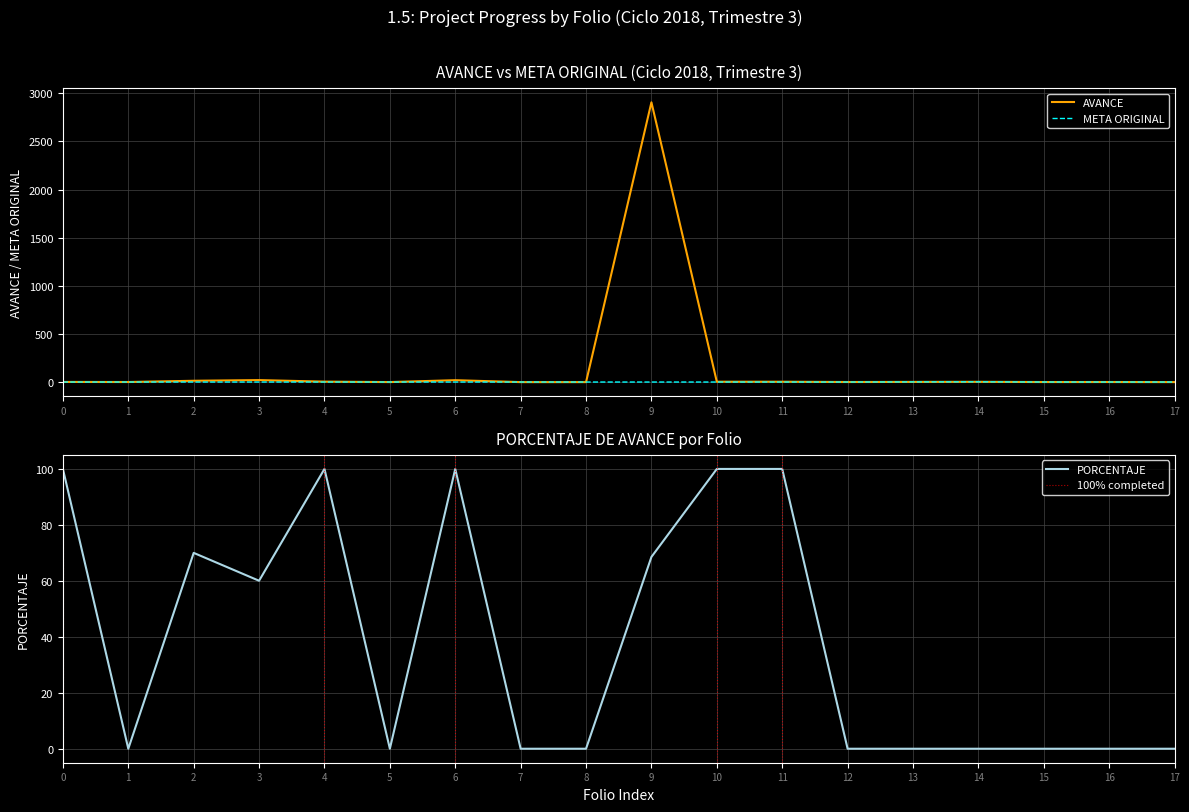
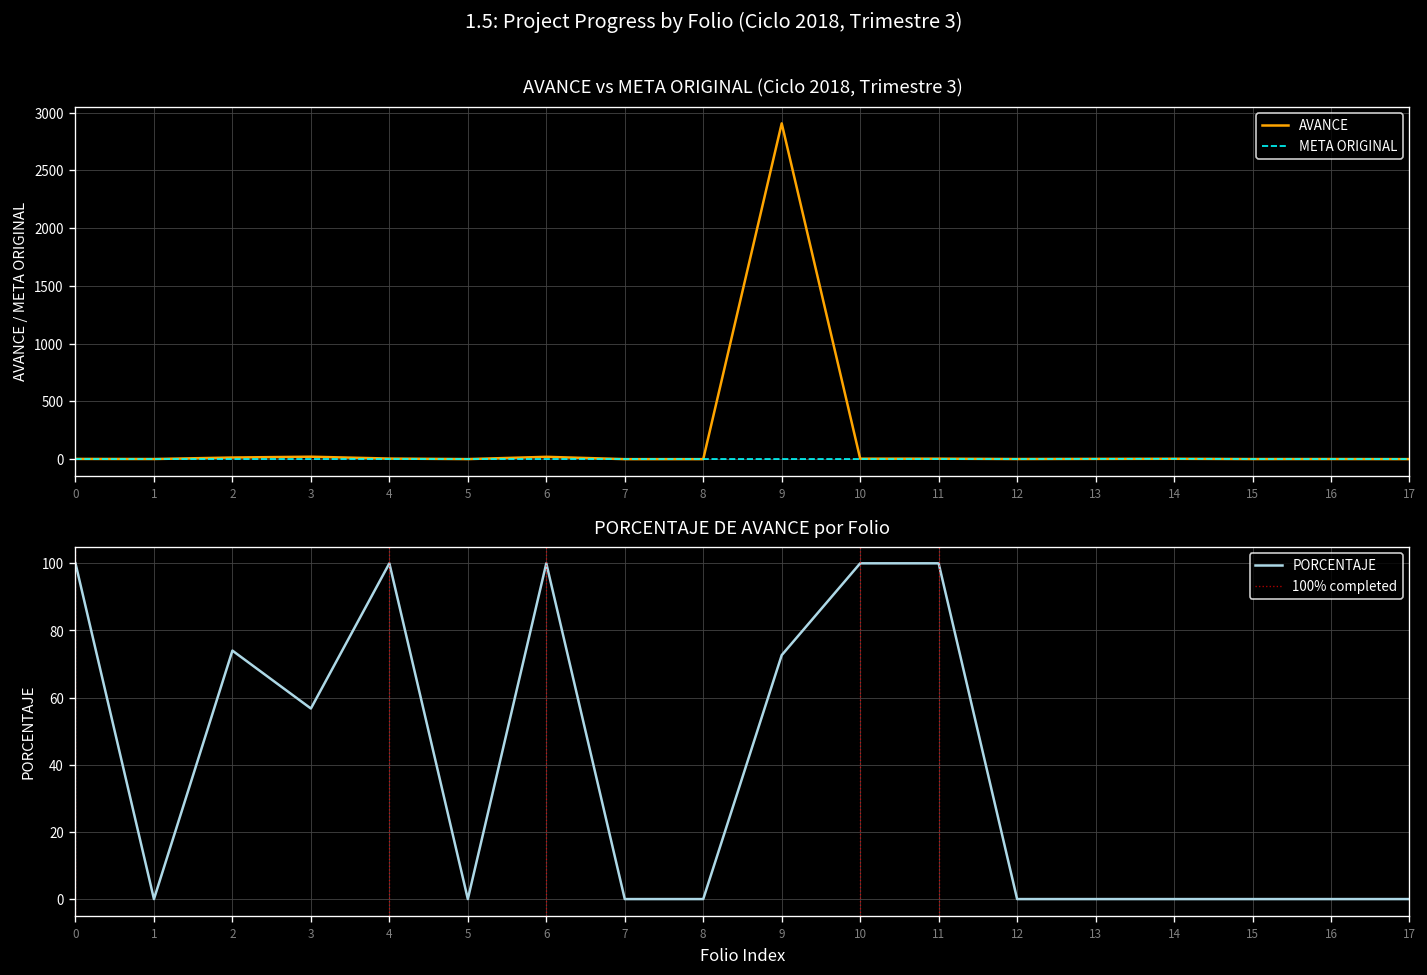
  {
    "AVANCE vs META ORIGINAL (Ciclo 2018, Trimestre 3)": {
      "AVANCE": {
        "9": 2900
      },
      "META ORIGINAL": {
        "9": 0
      }
    },
    "PORCENTAJE DE AVANCE por Folio": {
      "0": 100,
      "1": 0,
-     "2": 70,
-     "3": 60,
+     "2": 74,
+     "3": 57,
      "4": 100,
      "5": 0,
      "6": 100,
      "7": 0,
      "8": 0,
-     "9": 69,
+     "9": 73,
      "10": 100,
      "11": 100,
      "12": 0,
      "13": 0,
      "14": 0,
      "15": 0,
      "16": 0,
      "17": 0
    }
  }
